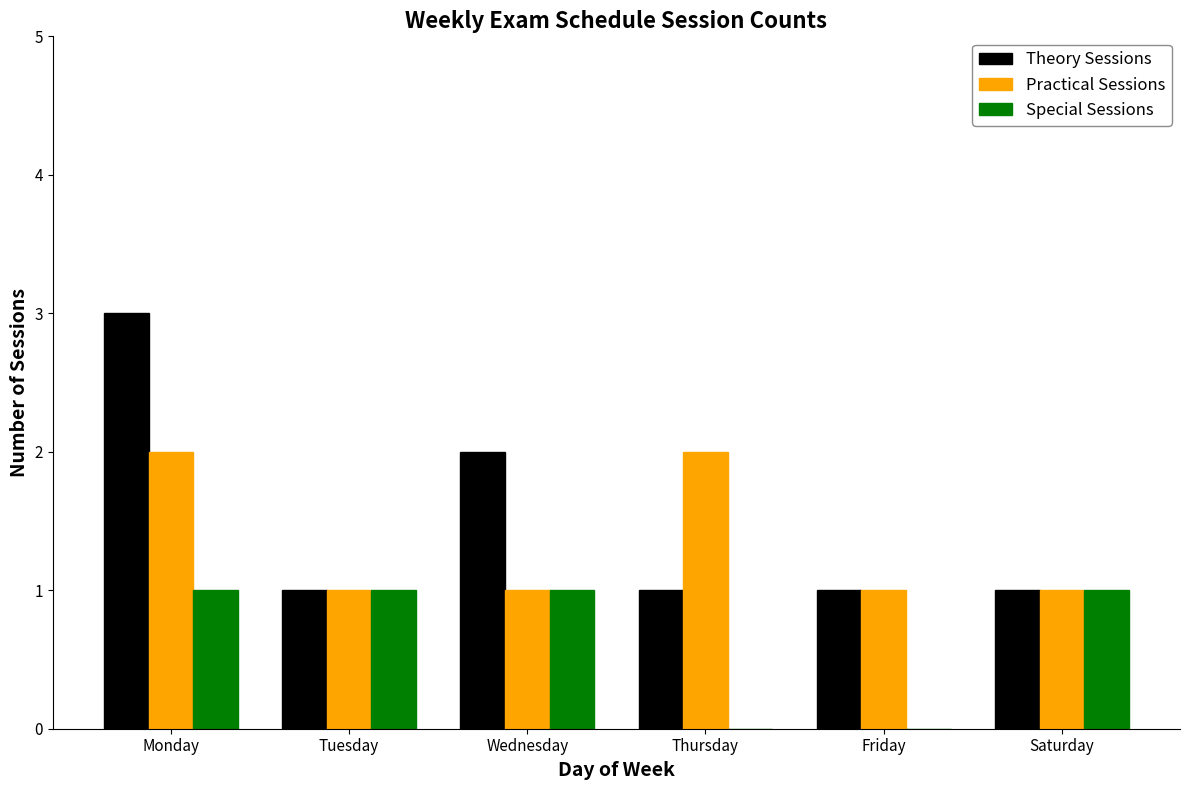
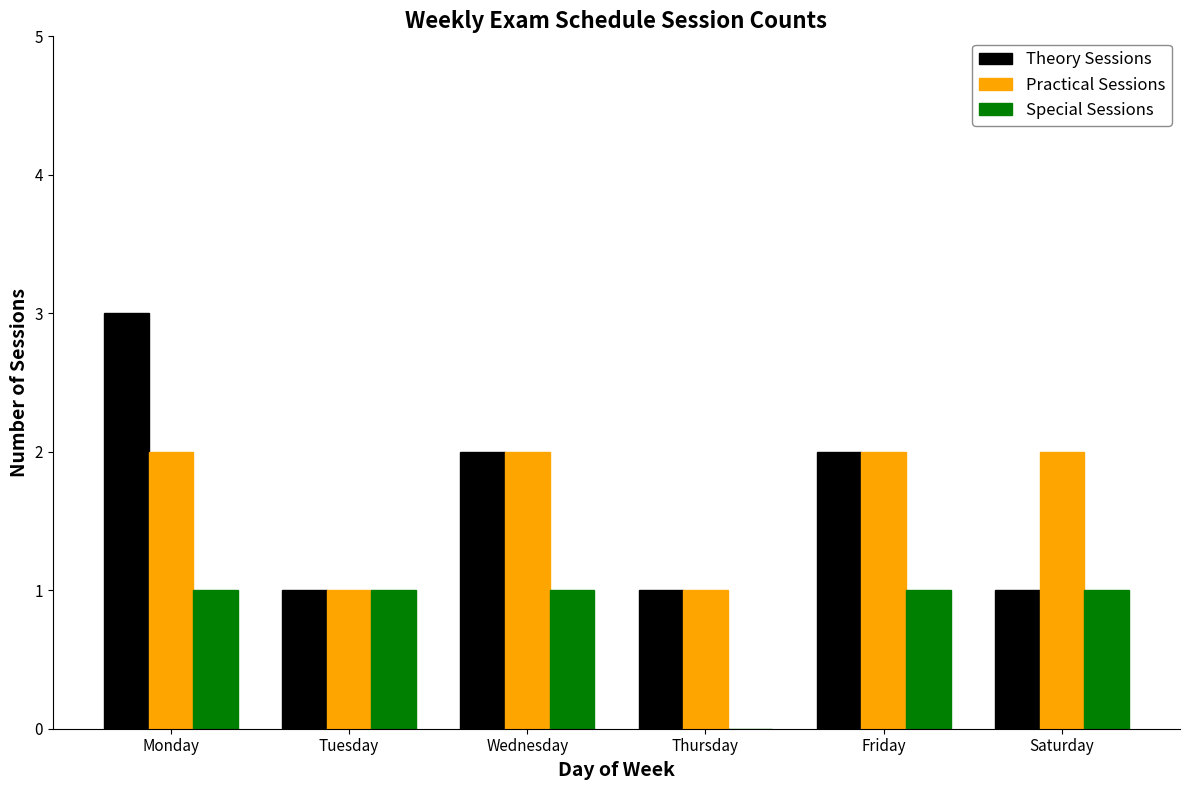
  {
    "Theory Sessions": {
      "Monday": 3,
      "Tuesday": 1,
      "Wednesday": 2,
      "Thursday": 1,
-     "Friday": 1,
+     "Friday": 2,
      "Saturday": 1
    },
    "Practical Sessions": {
      "Monday": 2,
      "Tuesday": 1,
-     "Wednesday": 1,
-     "Thursday": 2,
-     "Friday": 1,
-     "Saturday": 1
+     "Wednesday": 2,
+     "Thursday": 1,
+     "Friday": 2,
+     "Saturday": 2
    },
    "Special Sessions": {
      "Monday": 1,
      "Tuesday": 1,
      "Wednesday": 1,
      "Thursday": 0,
-     "Friday": 0,
+     "Friday": 1,
      "Saturday": 1
    }
  }
